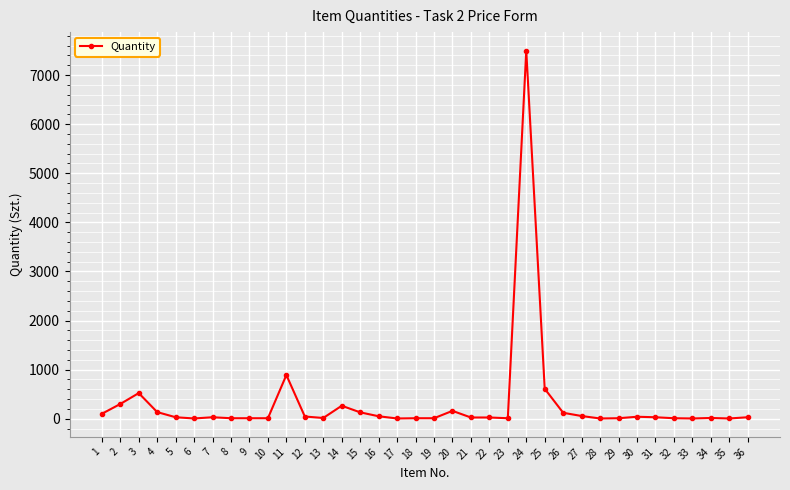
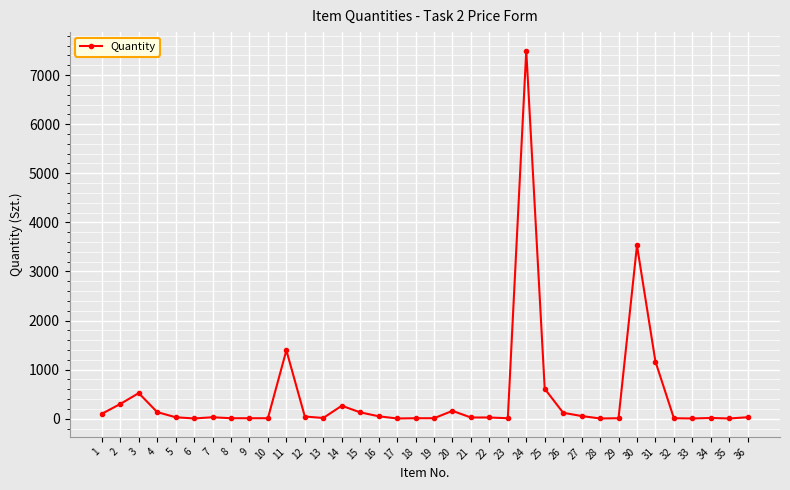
  {
    "1": 100,
    "2": 300,
    "3": 500,
    "4": 100,
    "5": 0,
    "6": 0,
    "7": 0,
    "8": 0,
    "9": 0,
    "10": 0,
-   "11": 900,
+   "11": 1400,
    "12": 0,
    "13": 0,
    "14": 300,
    "15": 100,
    "16": 100,
    "17": 0,
    "18": 0,
    "19": 0,
    "20": 200,
    "21": 0,
    "22": 0,
    "23": 0,
    "24": 7500,
    "25": 600,
    "26": 100,
    "27": 100,
    "28": 0,
    "29": 0,
-   "30": 0,
-   "31": 0,
+   "30": 3500,
+   "31": 1200,
    "32": 0,
    "33": 0,
    "34": 0,
    "35": 0,
    "36": 0
  }
